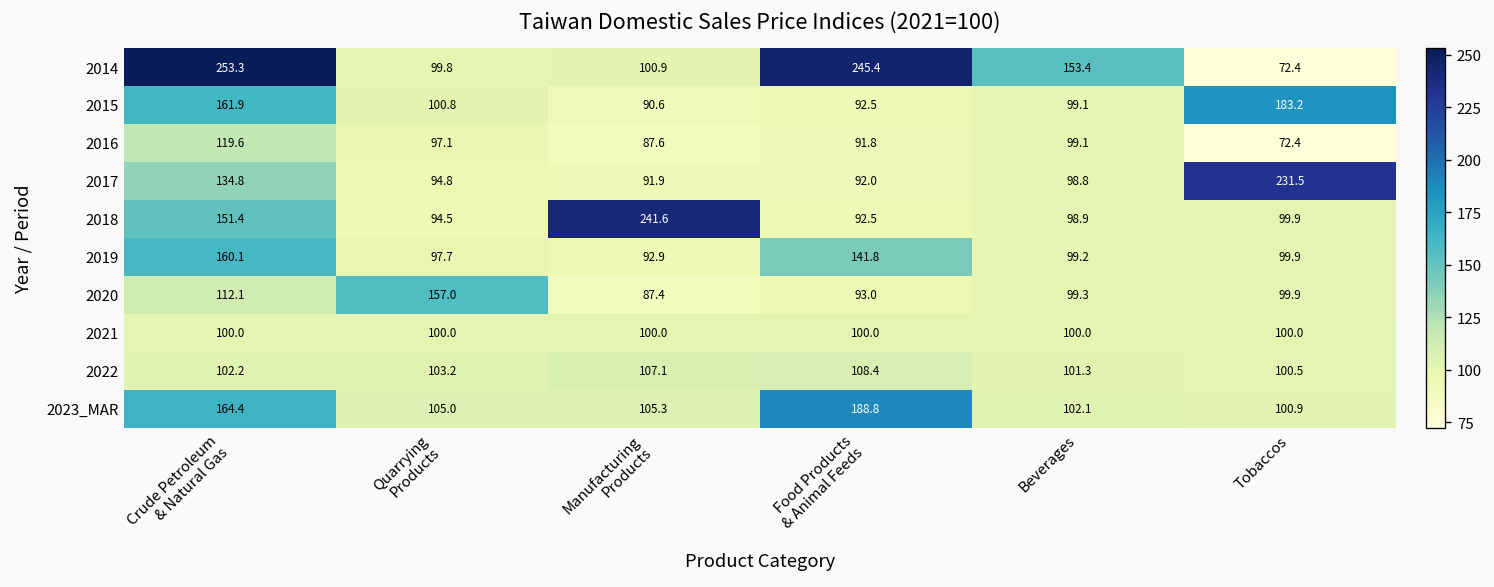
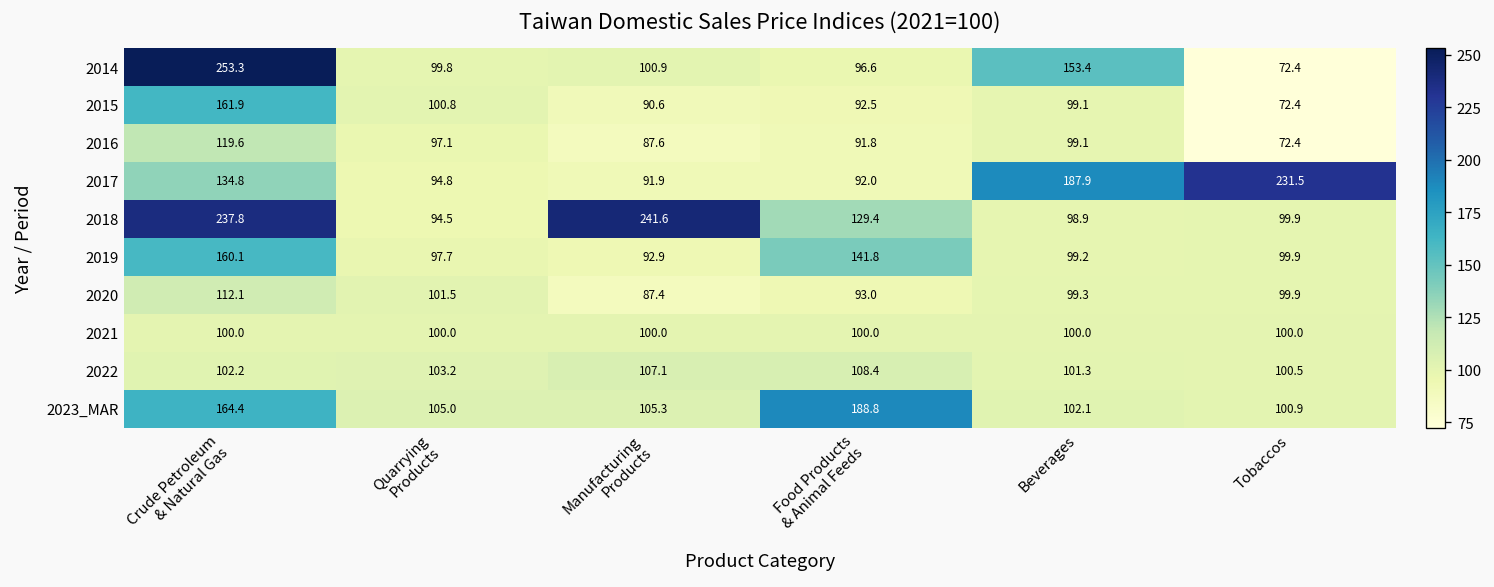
  {
    "2014": {
      "Crude Petroleum & Natural Gas": 253.3,
      "Quarrying Products": 99.8,
      "Manufacturing Products": 100.9,
-     "Food Products & Animal Feeds": 245.4,
+     "Food Products & Animal Feeds": 96.6,
      "Beverages": 153.4,
      "Tobaccos": 72.4
    },
    "2015": {
      "Crude Petroleum & Natural Gas": 161.9,
      "Quarrying Products": 100.8,
      "Manufacturing Products": 90.6,
      "Food Products & Animal Feeds": 92.5,
      "Beverages": 99.1,
-     "Tobaccos": 183.2
+     "Tobaccos": 72.4
    },
    "2016": {
      "Crude Petroleum & Natural Gas": 119.6,
      "Quarrying Products": 97.1,
      "Manufacturing Products": 87.6,
      "Food Products & Animal Feeds": 91.8,
      "Beverages": 99.1,
      "Tobaccos": 72.4
    },
    "2017": {
      "Crude Petroleum & Natural Gas": 134.8,
      "Quarrying Products": 94.8,
      "Manufacturing Products": 91.9,
      "Food Products & Animal Feeds": 92.0,
-     "Beverages": 98.8,
+     "Beverages": 187.9,
      "Tobaccos": 231.5
    },
    "2018": {
-     "Crude Petroleum & Natural Gas": 151.4,
+     "Crude Petroleum & Natural Gas": 237.8,
      "Quarrying Products": 94.5,
      "Manufacturing Products": 241.6,
-     "Food Products & Animal Feeds": 92.5,
+     "Food Products & Animal Feeds": 129.4,
      "Beverages": 98.9,
      "Tobaccos": 99.9
    },
    "2019": {
      "Crude Petroleum & Natural Gas": 160.1,
      "Quarrying Products": 97.7,
      "Manufacturing Products": 92.9,
      "Food Products & Animal Feeds": 141.8,
      "Beverages": 99.2,
      "Tobaccos": 99.9
    },
    "2020": {
      "Crude Petroleum & Natural Gas": 112.1,
-     "Quarrying Products": 157.0,
+     "Quarrying Products": 101.5,
      "Manufacturing Products": 87.4,
      "Food Products & Animal Feeds": 93.0,
      "Beverages": 99.3,
      "Tobaccos": 99.9
    },
    "2021": {
      "Crude Petroleum & Natural Gas": 100.0,
      "Quarrying Products": 100.0,
      "Manufacturing Products": 100.0,
      "Food Products & Animal Feeds": 100.0,
      "Beverages": 100.0,
      "Tobaccos": 100.0
    },
    "2022": {
      "Crude Petroleum & Natural Gas": 102.2,
      "Quarrying Products": 103.2,
      "Manufacturing Products": 107.1,
      "Food Products & Animal Feeds": 108.4,
      "Beverages": 101.3,
      "Tobaccos": 100.5
    },
    "2023_MAR": {
      "Crude Petroleum & Natural Gas": 164.4,
      "Quarrying Products": 105.0,
      "Manufacturing Products": 105.3,
      "Food Products & Animal Feeds": 188.8,
      "Beverages": 102.1,
      "Tobaccos": 100.9
    }
  }
